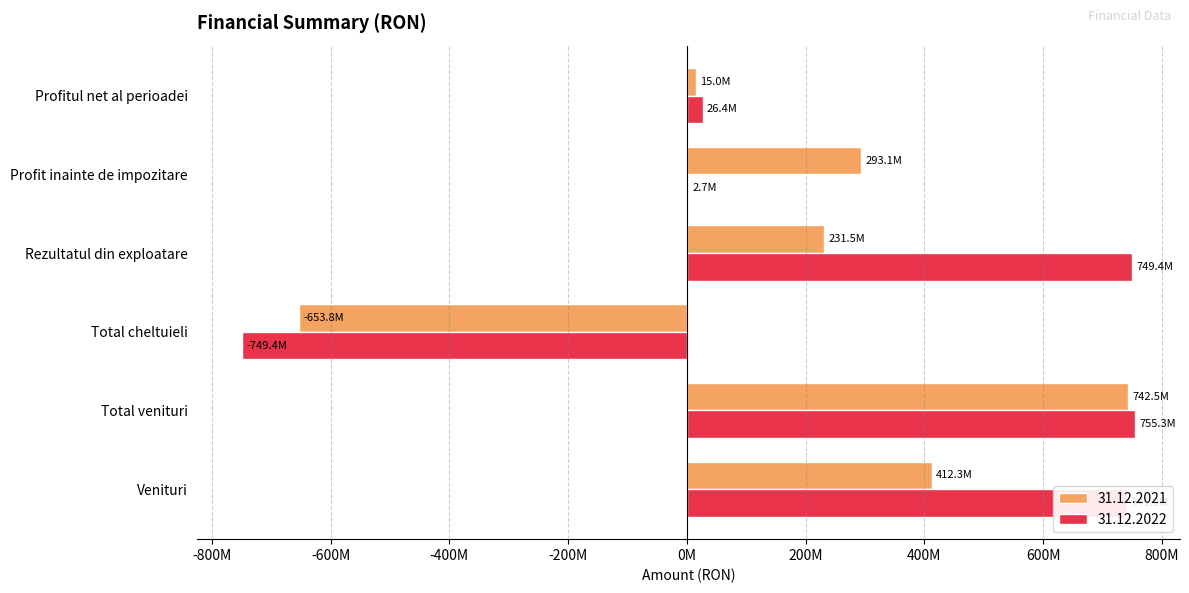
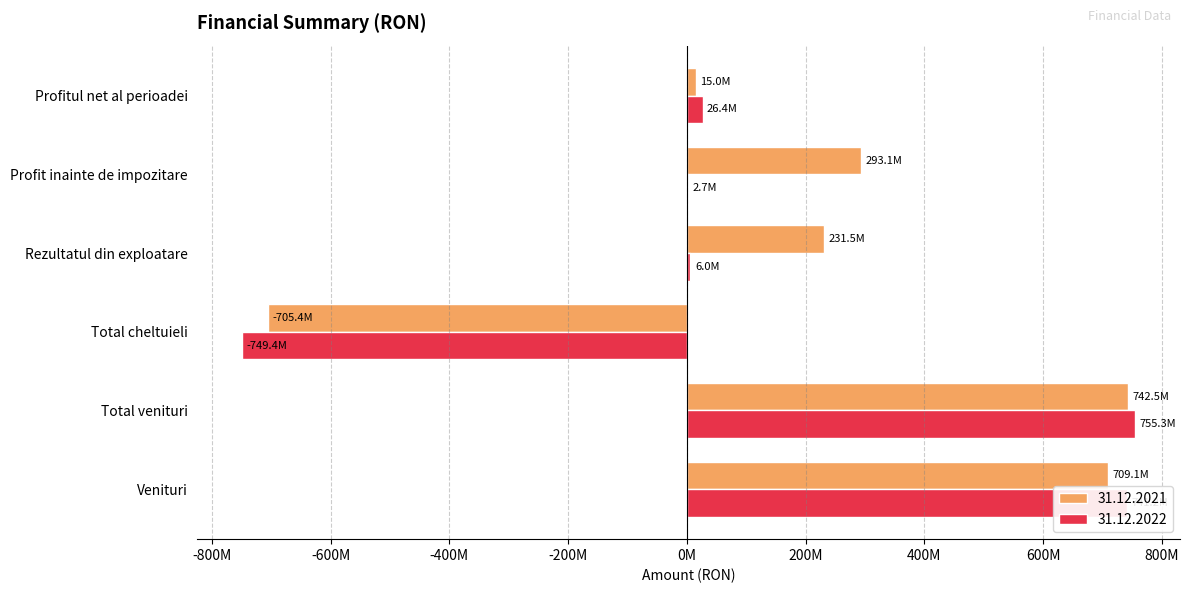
  {
    "31.12.2021": {
      "Profitul net al perioadei": "15.0M",
      "Profit inainte de impozitare": "293.1M",
      "Rezultatul din exploatare": "231.5M",
-     "Total cheltuieli": "-653.8M",
+     "Total cheltuieli": "-705.4M",
      "Total venituri": "742.5M",
-     "Venituri": "412.3M"
+     "Venituri": "709.1M"
    },
    "31.12.2022": {
      "Profitul net al perioadei": "26.4M",
      "Profit inainte de impozitare": "2.7M",
-     "Rezultatul din exploatare": "749.4M",
+     "Rezultatul din exploatare": "6.0M",
      "Total cheltuieli": "-749.4M",
      "Total venituri": "755.3M"
    }
  }
